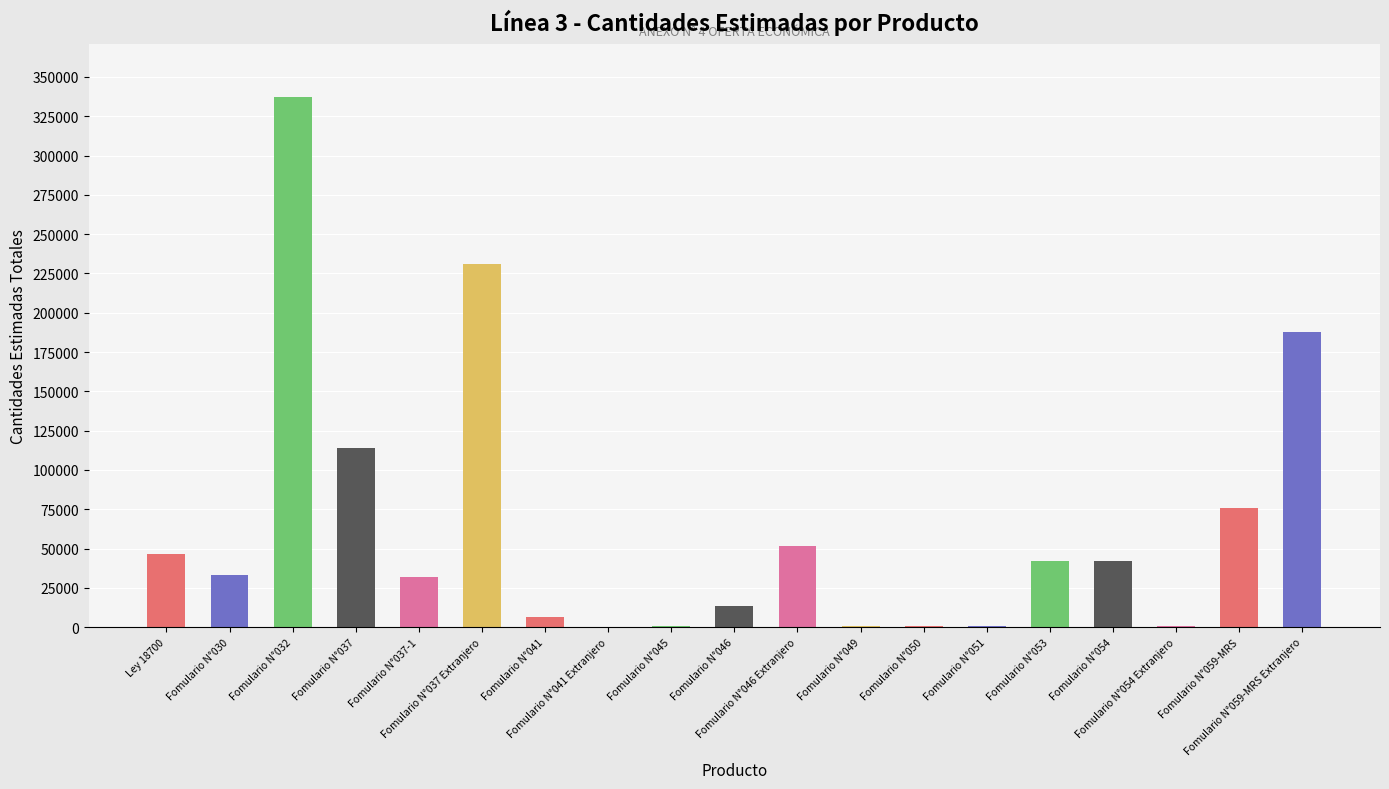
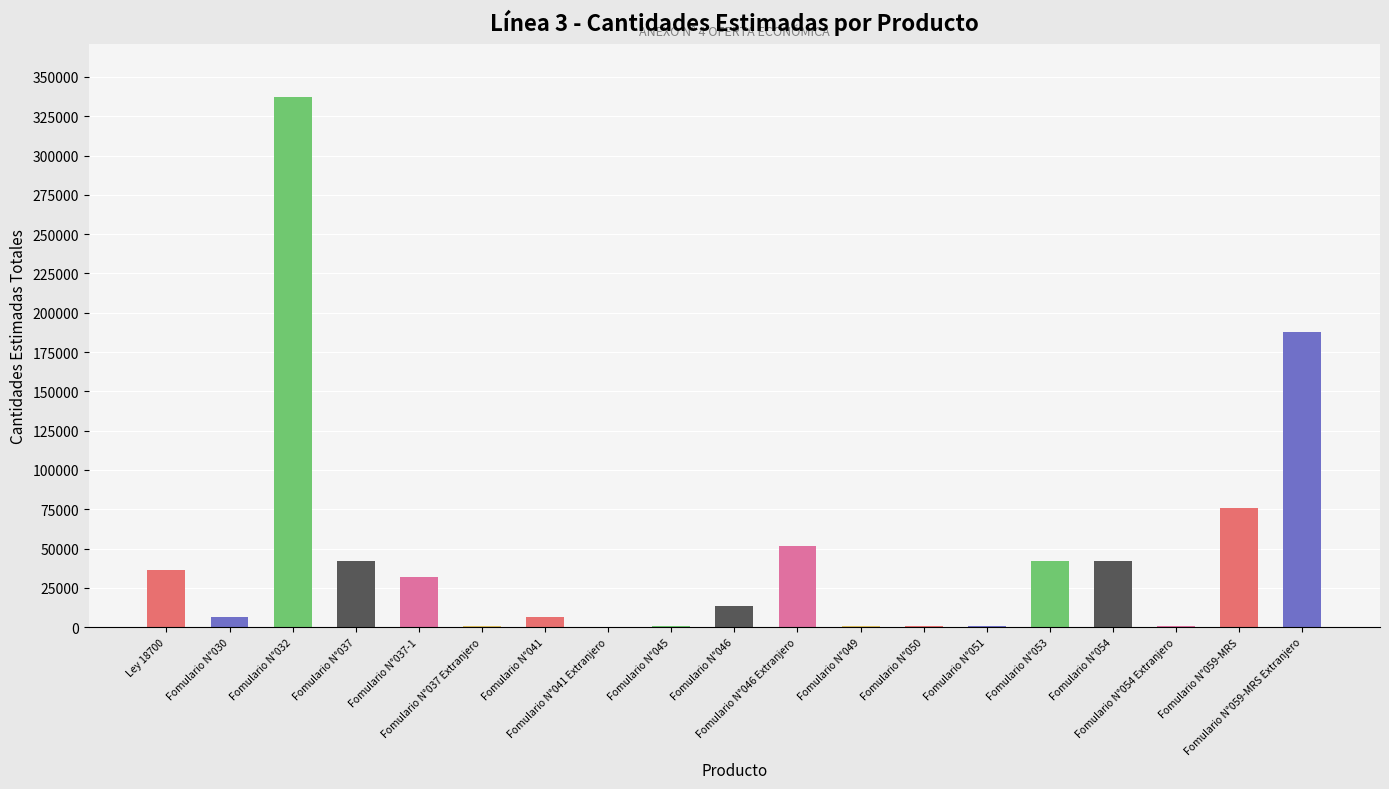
  {
-   "Ley 18700": 46000,
-   "Fomulario N°030": 33000,
+   "Ley 18700": 36000,
+   "Fomulario N°030": 6000,
    "Fomulario N°032": 337000,
-   "Fomulario N°037": 114000,
+   "Fomulario N°037": 42000,
    "Fomulario N°037-1": 32000,
-   "Fomulario N°037 Extranjero": 231000,
+   "Fomulario N°037 Extranjero": 1000,
    "Fomulario N°041": 6000,
    "Fomulario N°046": 13000,
    "Fomulario N°046 Extranjero": 51000,
    "Fomulario N°053": 42000,
    "Fomulario N°054": 42000,
    "Fomulario N°059-MRS": 76000,
    "Fomulario N°059-MRS Extranjero": 188000
  }
